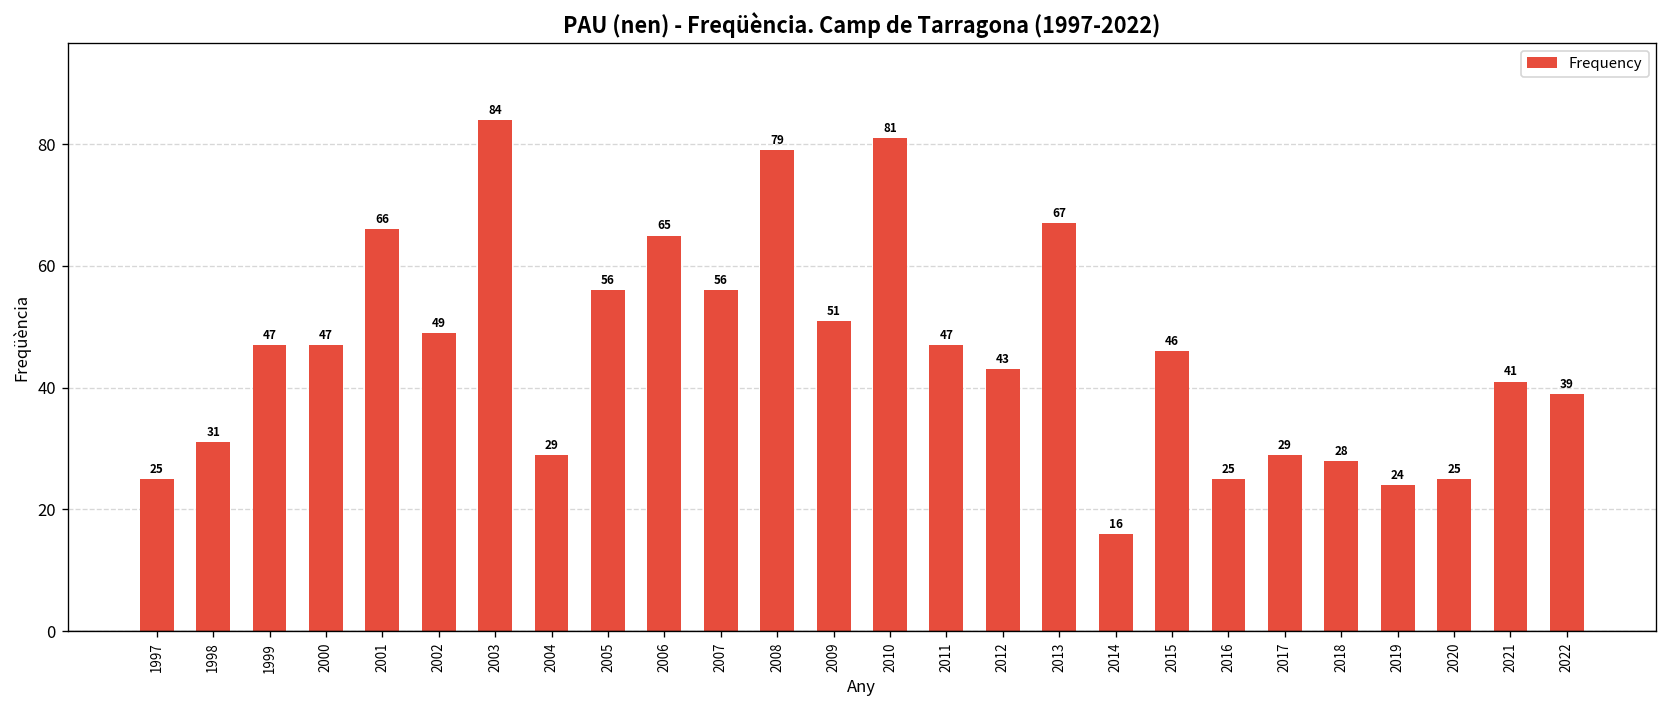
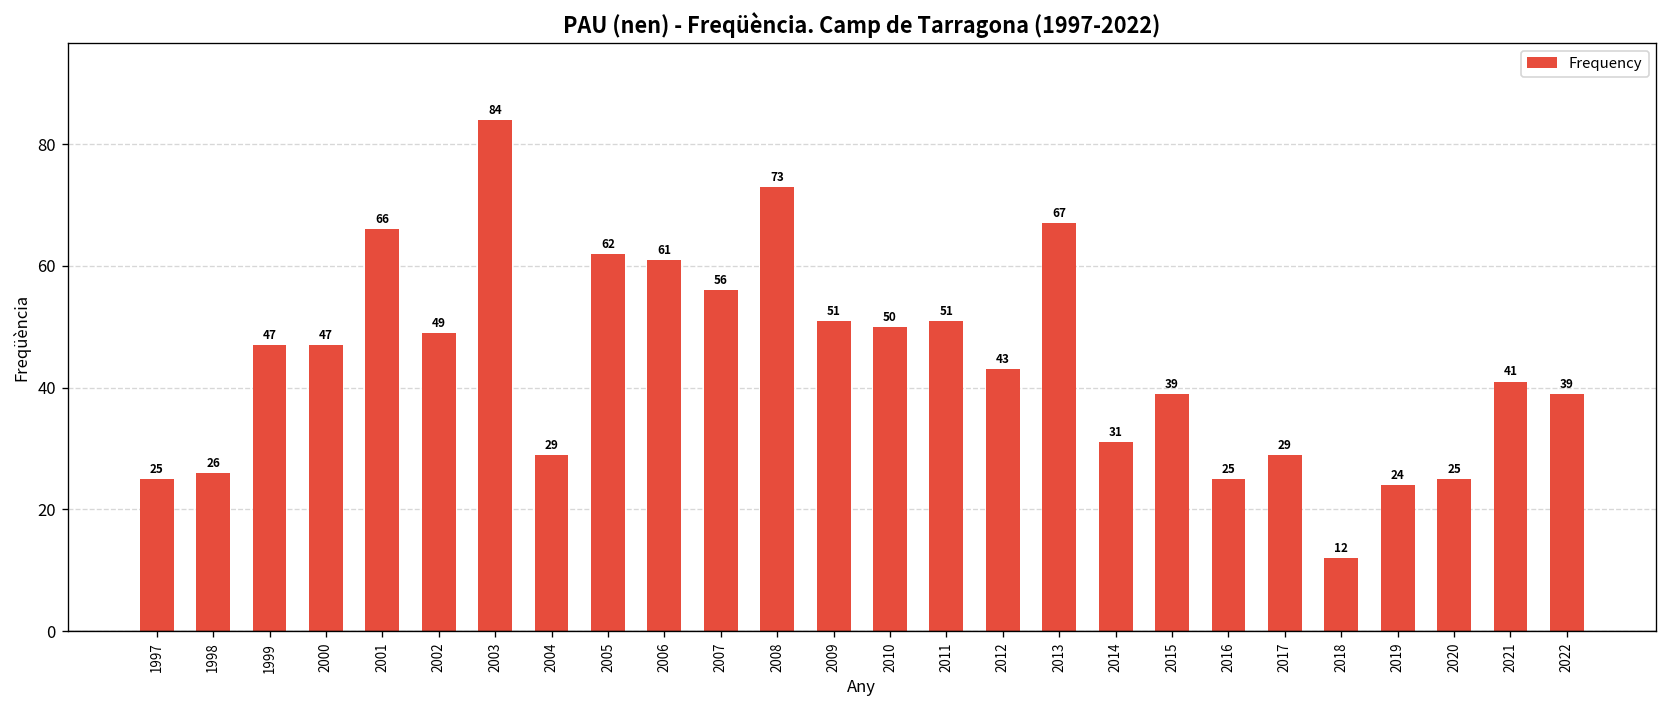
  {
    "1997": 25,
-   "1998": 31,
+   "1998": 26,
    "1999": 47,
    "2000": 47,
    "2001": 66,
    "2002": 49,
    "2003": 84,
    "2004": 29,
-   "2005": 56,
-   "2006": 65,
+   "2005": 62,
+   "2006": 61,
    "2007": 56,
-   "2008": 79,
+   "2008": 73,
    "2009": 51,
-   "2010": 81,
-   "2011": 47,
+   "2010": 50,
+   "2011": 51,
    "2012": 43,
    "2013": 67,
-   "2014": 16,
-   "2015": 46,
+   "2014": 31,
+   "2015": 39,
    "2016": 25,
    "2017": 29,
-   "2018": 28,
+   "2018": 12,
    "2019": 24,
    "2020": 25,
    "2021": 41,
    "2022": 39
  }
